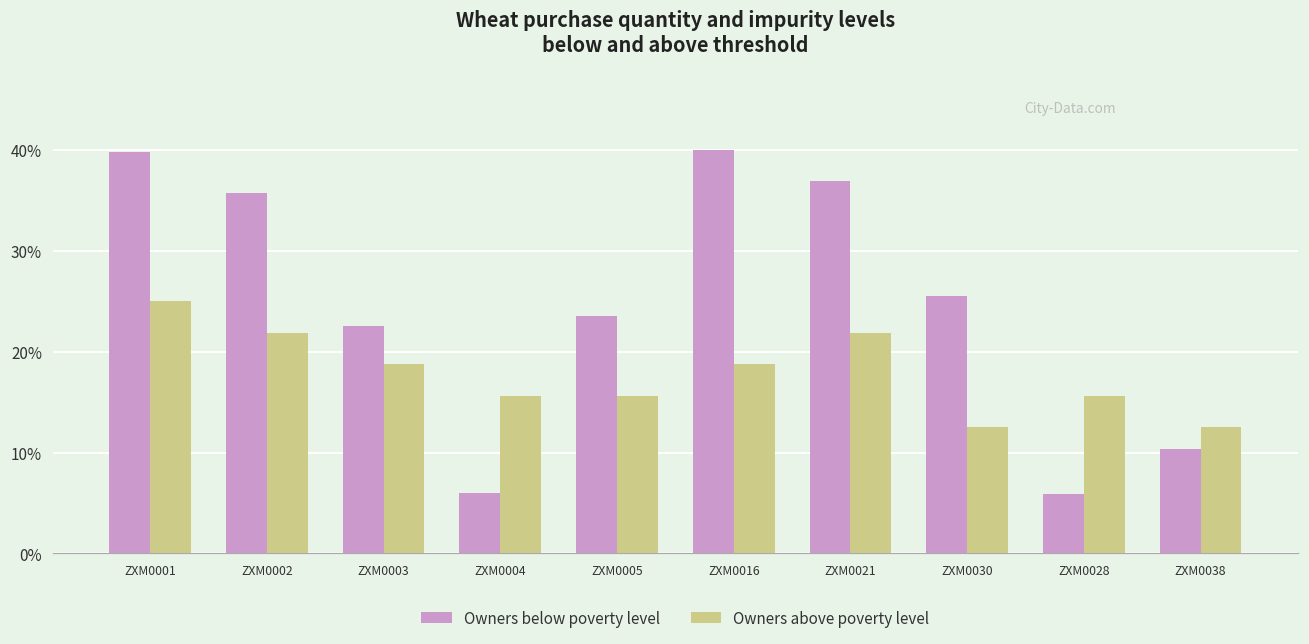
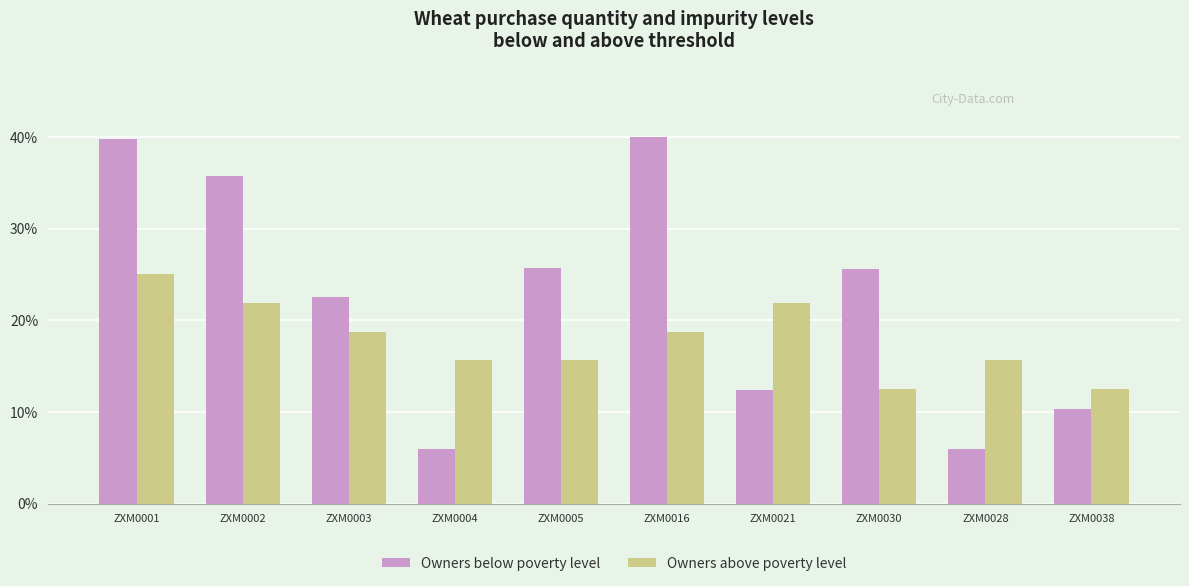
  {
    "Owners below poverty level": {
      "ZXM0001": "40%",
      "ZXM0002": "36%",
      "ZXM0003": "23%",
      "ZXM0004": "6%",
-     "ZXM0005": "24%",
+     "ZXM0005": "26%",
      "ZXM0016": "40%",
-     "ZXM0021": "37%",
+     "ZXM0021": "12%",
      "ZXM0030": "26%",
      "ZXM0028": "6%",
      "ZXM0038": "10%"
    },
    "Owners above poverty level": {
      "ZXM0001": "25%",
      "ZXM0002": "22%",
      "ZXM0003": "19%",
      "ZXM0004": "16%",
      "ZXM0005": "16%",
      "ZXM0016": "19%",
      "ZXM0021": "22%",
      "ZXM0030": "13%",
      "ZXM0028": "16%",
      "ZXM0038": "13%"
    }
  }
